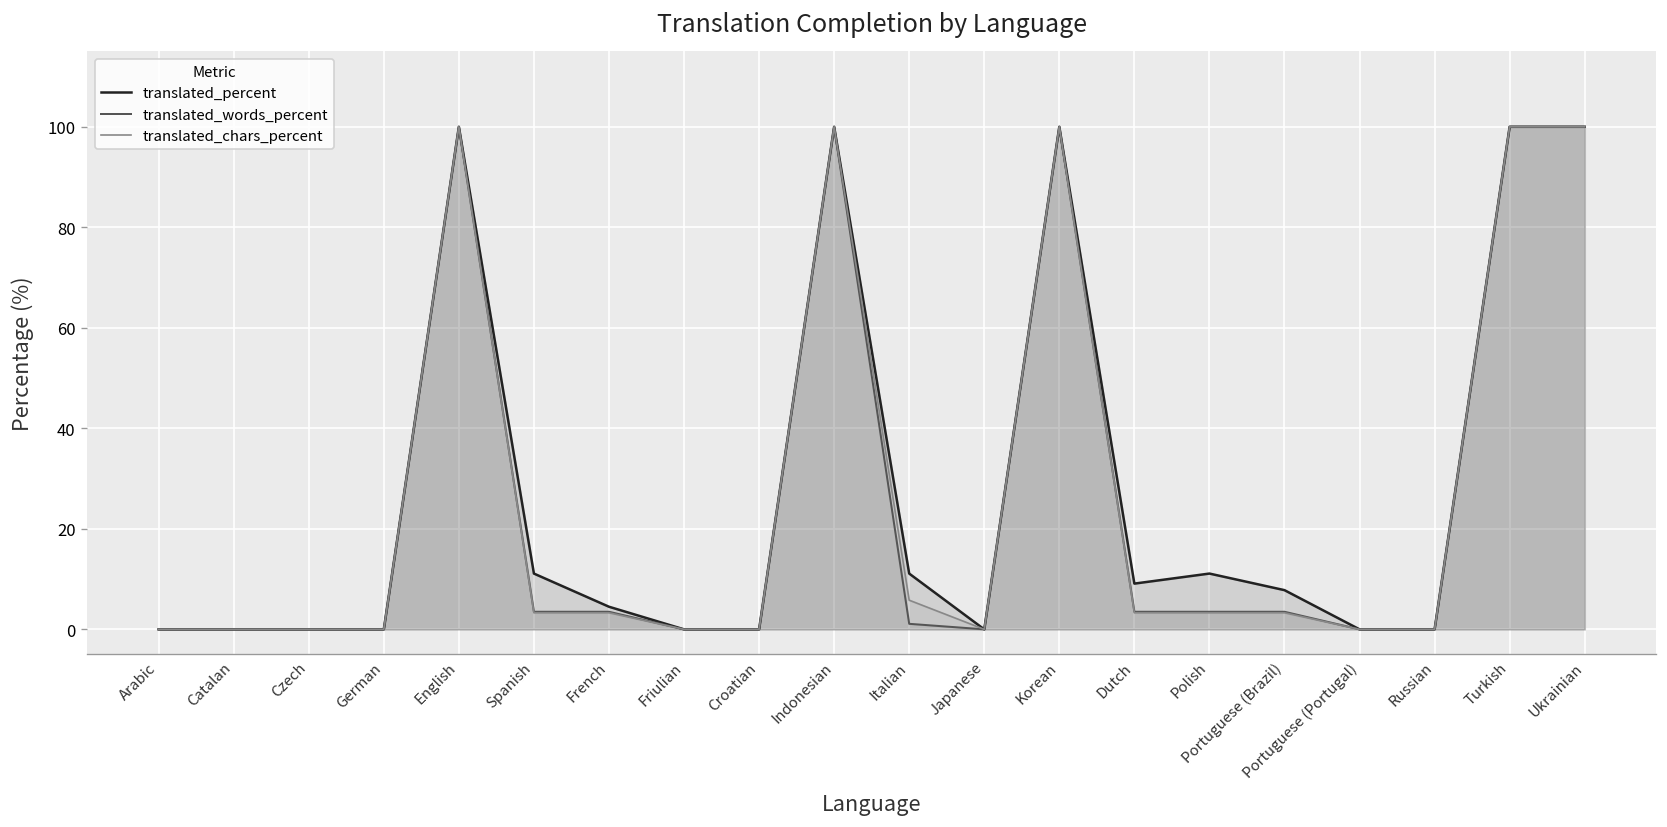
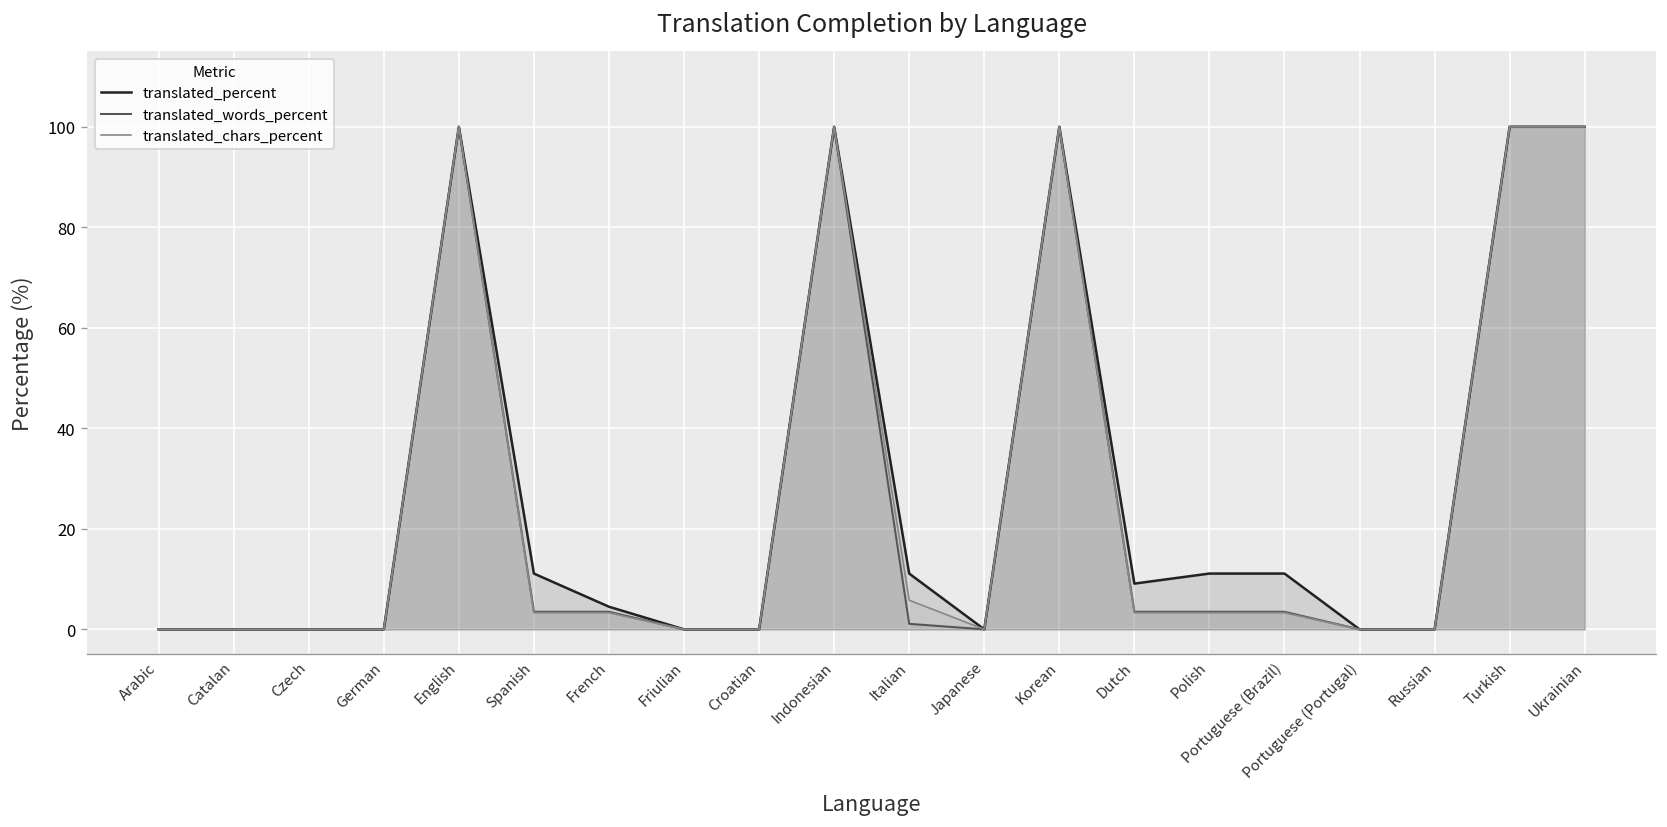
  {
    "translated_percent": {
      "Spanish": 11,
      "French": 5,
      "Italian": 11,
      "Dutch": 9,
      "Polish": 11,
-     "Portuguese (Brazil)": 8
+     "Portuguese (Brazil)": 11
    },
    "translated_words_percent": {
      "Italian": 1
    },
    "translated_chars_percent": {
      "Italian": 6
    }
  }
